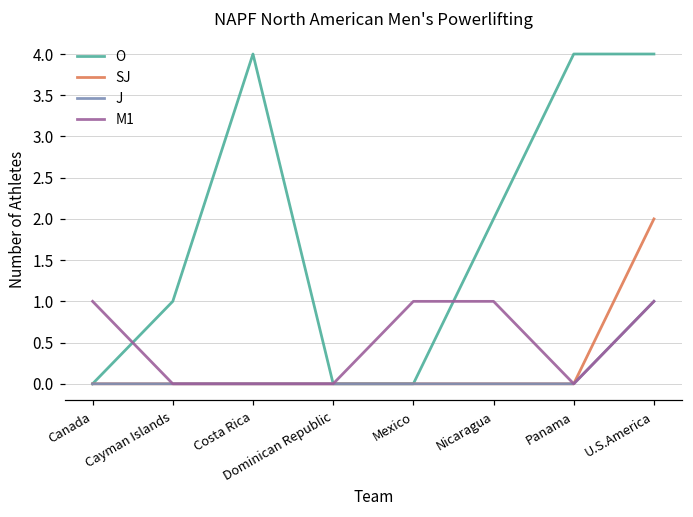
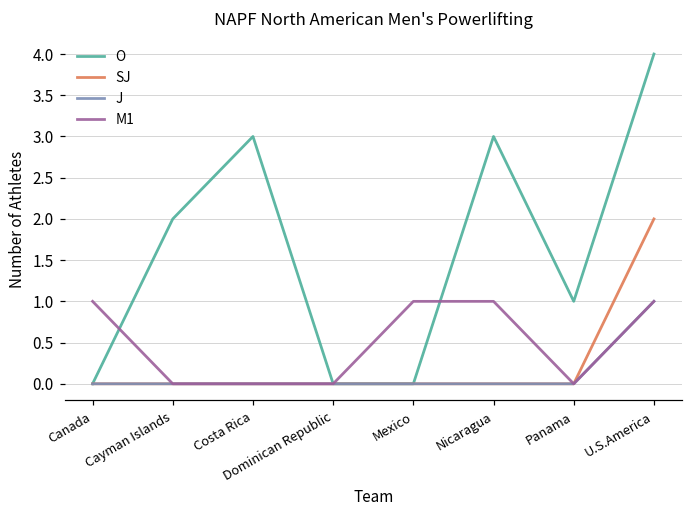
  {
    "O": {
-     "Cayman Islands": 1,
-     "Costa Rica": 4,
-     "Nicaragua": 2,
-     "Panama": 4,
+     "Cayman Islands": 2,
+     "Costa Rica": 3,
+     "Nicaragua": 3,
+     "Panama": 1,
      "U.S.America": 4
    },
    "SJ": {
      "U.S.America": 2
    },
    "M1": {
      "Canada": 1,
      "Mexico": 1,
      "Nicaragua": 1
    }
  }
